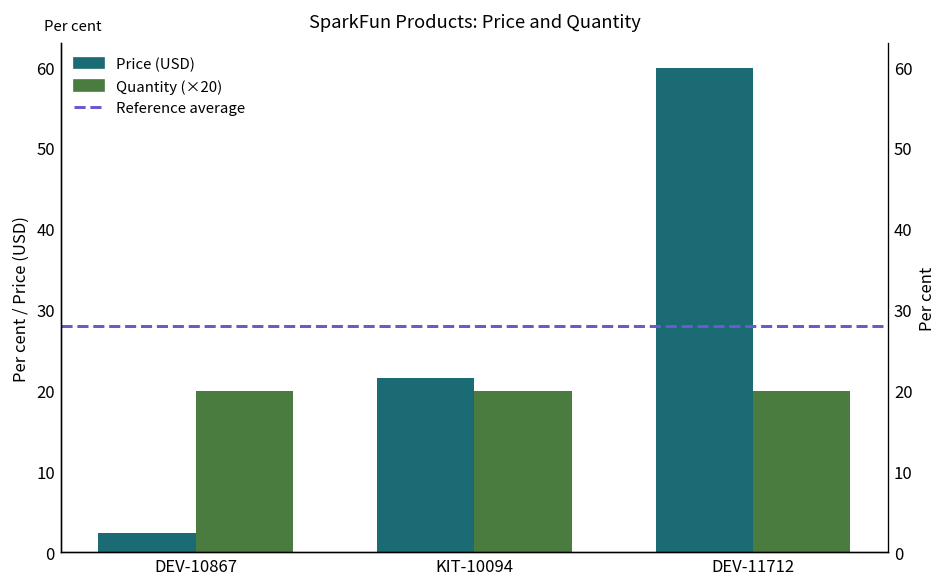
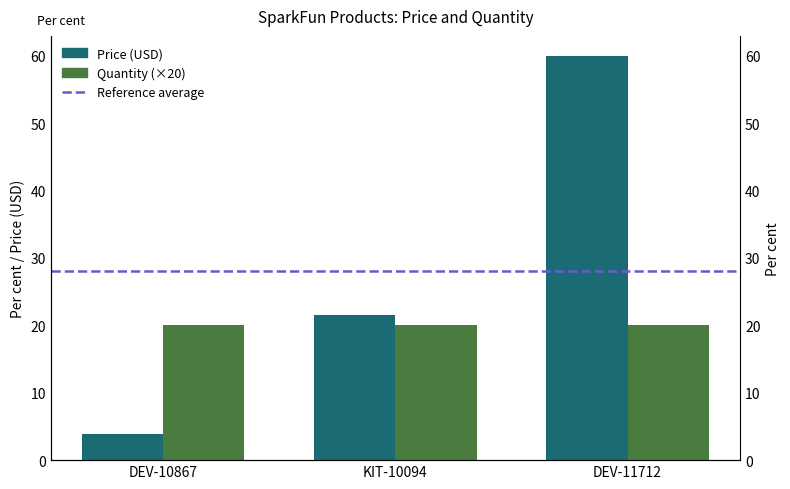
  {
    "Price (USD)": {
-     "DEV-10867": 2,
+     "DEV-10867": 4,
      "KIT-10094": 22,
      "DEV-11712": 60
    },
    "Quantity (×20)": {
      "DEV-10867": 20,
      "KIT-10094": 20,
      "DEV-11712": 20
    }
  }
